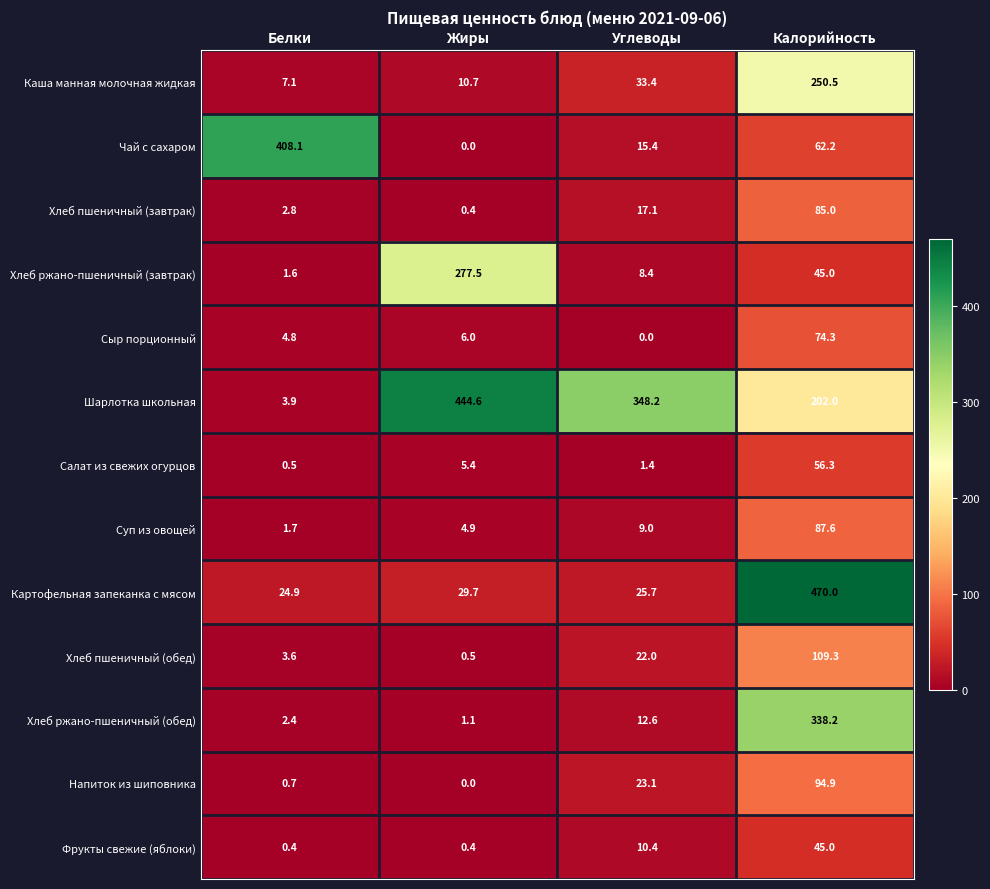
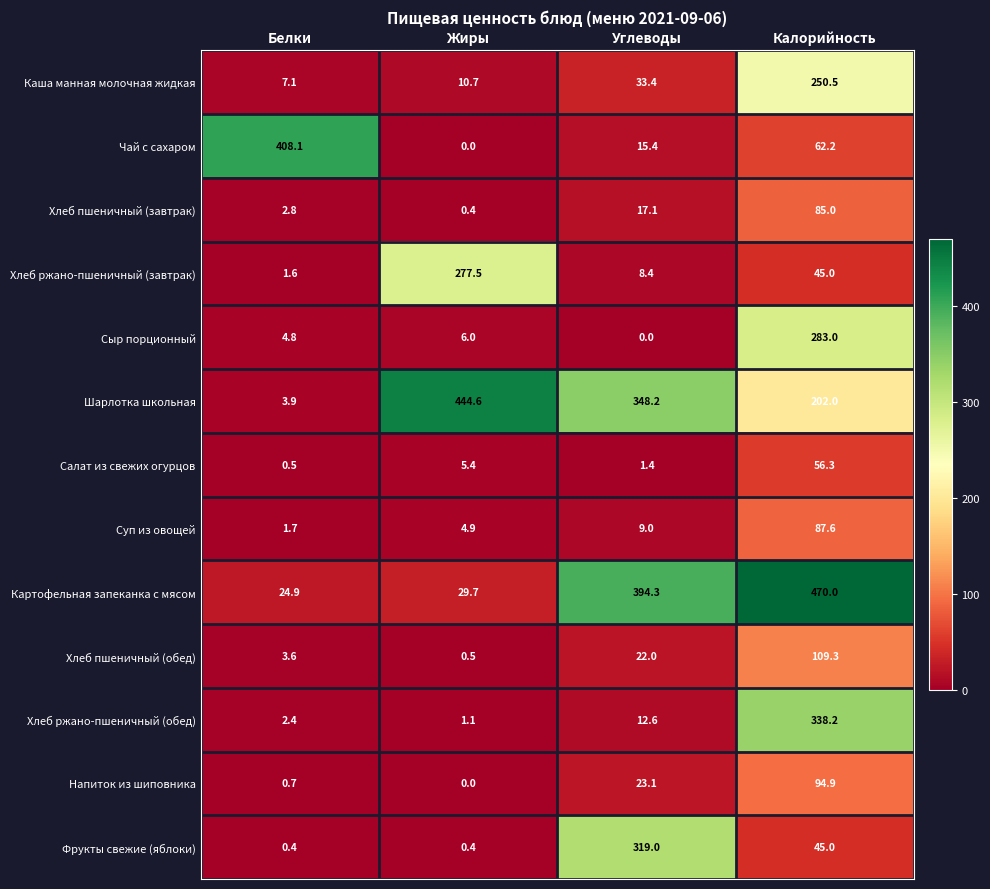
  {
    "Каша манная молочная жидкая": {
      "Белки": 7.1,
      "Жиры": 10.7,
      "Углеводы": 33.4,
      "Калорийность": 250.5
    },
    "Чай с сахаром": {
      "Белки": 408.1,
      "Жиры": 0.0,
      "Углеводы": 15.4,
      "Калорийность": 62.2
    },
    "Хлеб пшеничный (завтрак)": {
      "Белки": 2.8,
      "Жиры": 0.4,
      "Углеводы": 17.1,
      "Калорийность": 85.0
    },
    "Хлеб ржано-пшеничный (завтрак)": {
      "Белки": 1.6,
      "Жиры": 277.5,
      "Углеводы": 8.4,
      "Калорийность": 45.0
    },
    "Сыр порционный": {
      "Белки": 4.8,
      "Жиры": 6.0,
      "Углеводы": 0.0,
-     "Калорийность": 74.3
+     "Калорийность": 283.0
    },
    "Шарлотка школьная": {
      "Белки": 3.9,
      "Жиры": 444.6,
      "Углеводы": 348.2,
      "Калорийность": 202.0
    },
    "Салат из свежих огурцов": {
      "Белки": 0.5,
      "Жиры": 5.4,
      "Углеводы": 1.4,
      "Калорийность": 56.3
    },
    "Суп из овощей": {
      "Белки": 1.7,
      "Жиры": 4.9,
      "Углеводы": 9.0,
      "Калорийность": 87.6
    },
    "Картофельная запеканка с мясом": {
      "Белки": 24.9,
      "Жиры": 29.7,
-     "Углеводы": 25.7,
+     "Углеводы": 394.3,
      "Калорийность": 470.0
    },
    "Хлеб пшеничный (обед)": {
      "Белки": 3.6,
      "Жиры": 0.5,
      "Углеводы": 22.0,
      "Калорийность": 109.3
    },
    "Хлеб ржано-пшеничный (обед)": {
      "Белки": 2.4,
      "Жиры": 1.1,
      "Углеводы": 12.6,
      "Калорийность": 338.2
    },
    "Напиток из шиповника": {
      "Белки": 0.7,
      "Жиры": 0.0,
      "Углеводы": 23.1,
      "Калорийность": 94.9
    },
    "Фрукты свежие (яблоки)": {
      "Белки": 0.4,
      "Жиры": 0.4,
-     "Углеводы": 10.4,
+     "Углеводы": 319.0,
      "Калорийность": 45.0
    }
  }
